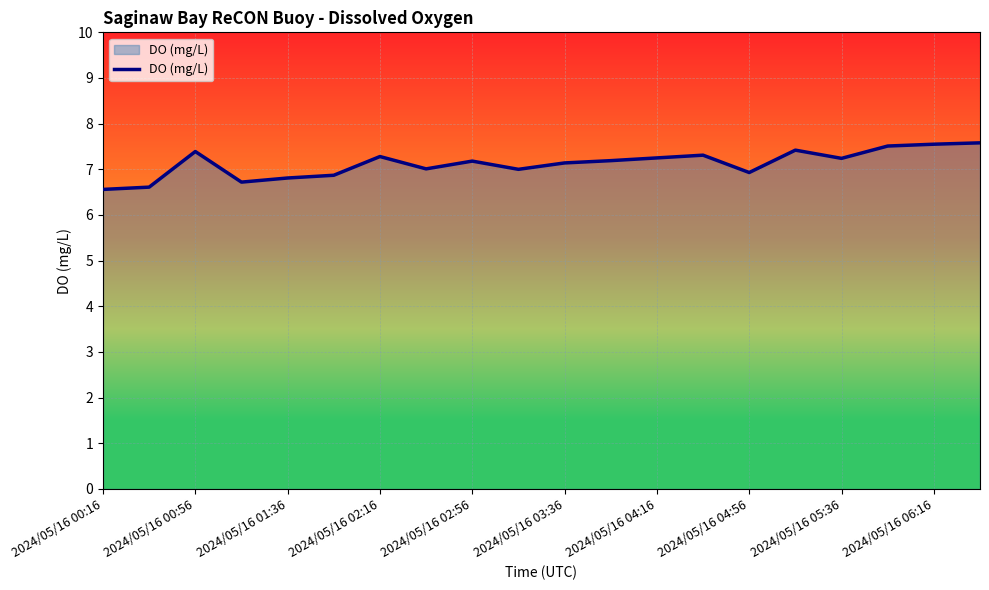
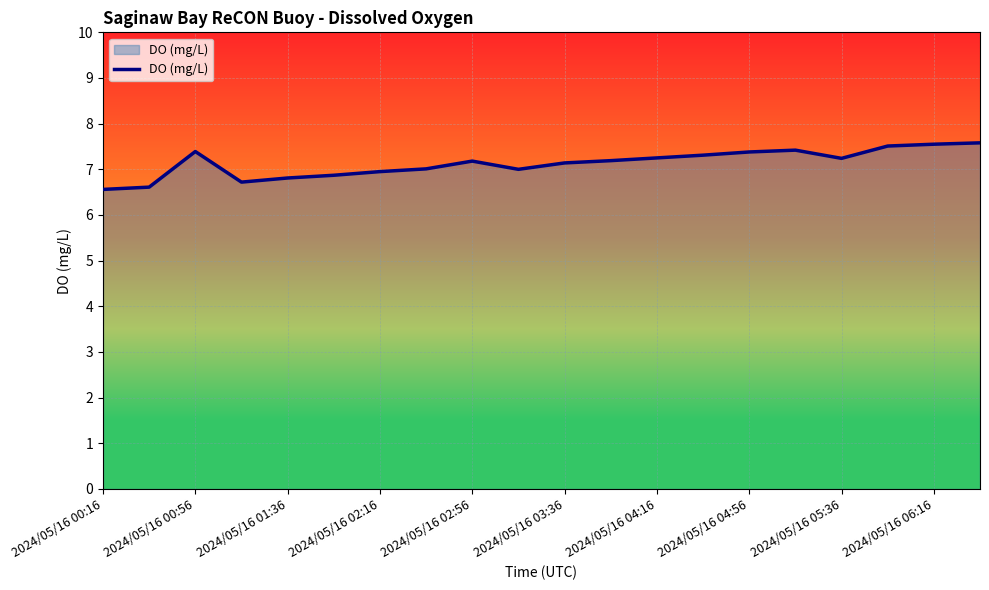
  {
    "2024/05/16 00:16": 6.6,
    "2024/05/16 00:56": 7.4,
    "2024/05/16 01:36": 6.8,
-   "2024/05/16 02:16": 7.3,
+   "2024/05/16 02:16": 7.0,
    "2024/05/16 02:56": 7.2,
    "2024/05/16 03:36": 7.1,
    "2024/05/16 04:16": 7.3,
-   "2024/05/16 04:56": 6.9,
+   "2024/05/16 04:56": 7.4,
    "2024/05/16 05:36": 7.2,
    "2024/05/16 06:16": 7.6
  }
